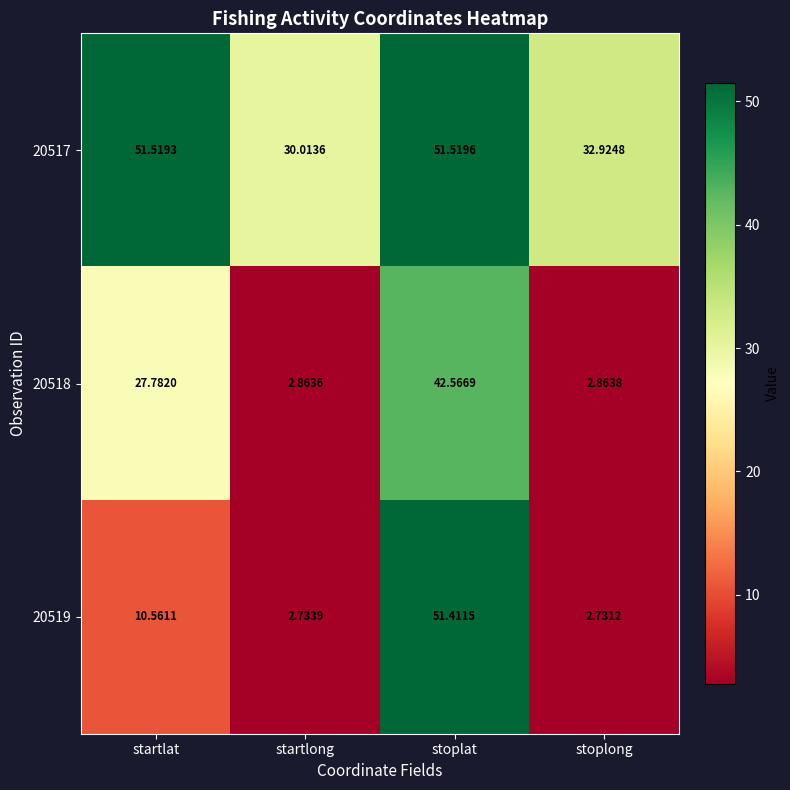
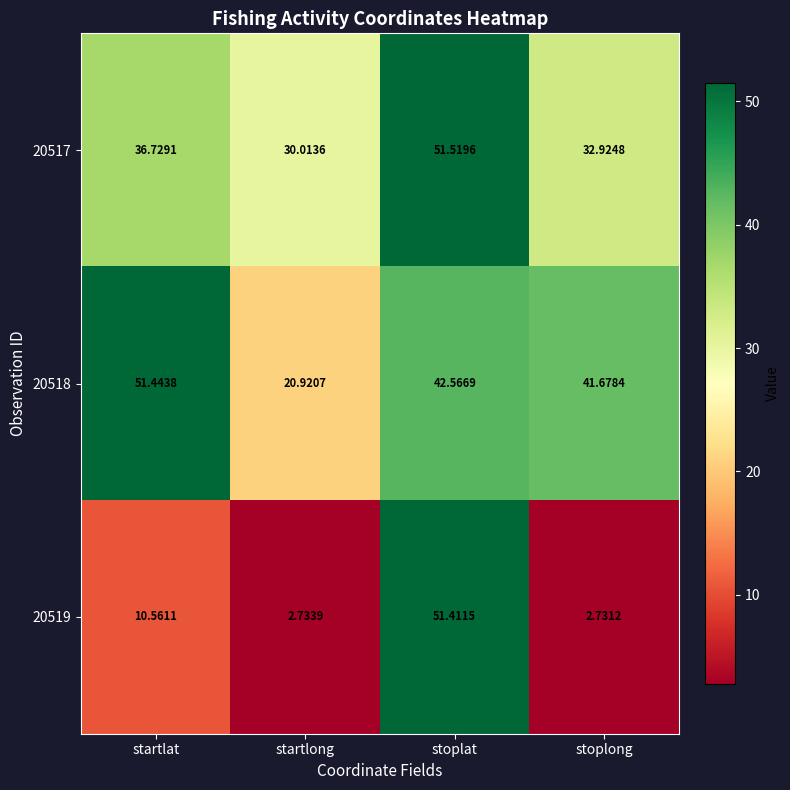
  {
    "20517": {
-     "startlat": 51.5193,
+     "startlat": 36.7291,
      "startlong": 30.0136,
      "stoplat": 51.5196,
      "stoplong": 32.9248
    },
    "20518": {
-     "startlat": 27.7820,
-     "startlong": 2.8636,
+     "startlat": 51.4438,
+     "startlong": 20.9207,
      "stoplat": 42.5669,
-     "stoplong": 2.8638
+     "stoplong": 41.6784
    },
    "20519": {
      "startlat": 10.5611,
      "startlong": 2.7339,
      "stoplat": 51.4115,
      "stoplong": 2.7312
    }
  }
